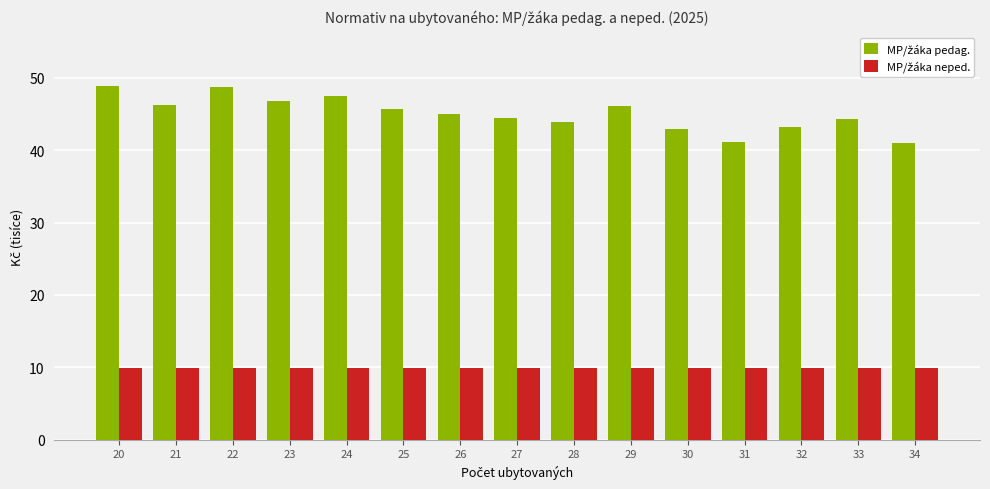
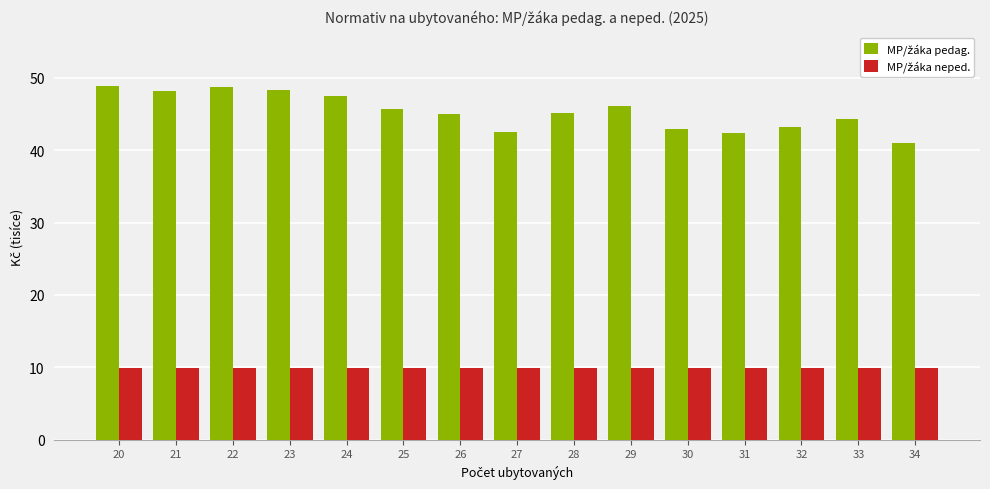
  {
    "MP/žáka pedag.": {
      "20": 49,
-     "21": 46,
+     "21": 48,
      "22": 49,
-     "23": 47,
+     "23": 48,
      "24": 47,
      "25": 46,
      "26": 45,
-     "27": 44,
-     "28": 44,
+     "27": 43,
+     "28": 45,
      "29": 46,
      "30": 43,
-     "31": 41,
+     "31": 42,
      "32": 43,
      "33": 44,
      "34": 41
    },
    "MP/žáka neped.": {
      "20": 10,
      "21": 10,
      "22": 10,
      "23": 10,
      "24": 10,
      "25": 10,
      "26": 10,
      "27": 10,
      "28": 10,
      "29": 10,
      "30": 10,
      "31": 10,
      "32": 10,
      "33": 10,
      "34": 10
    }
  }
